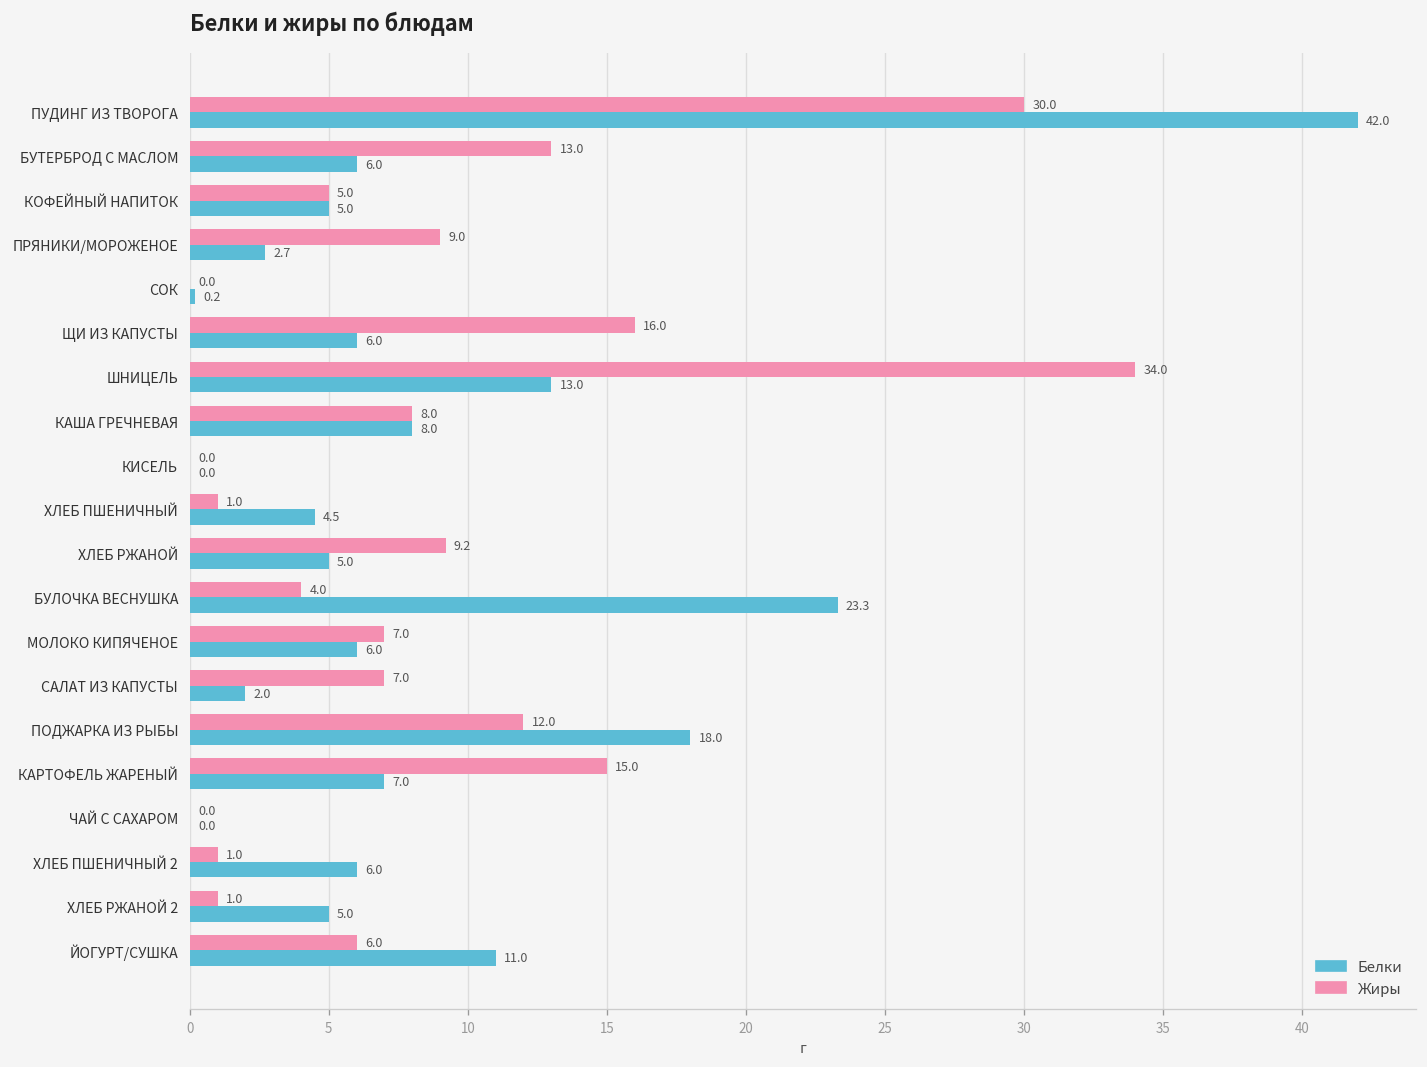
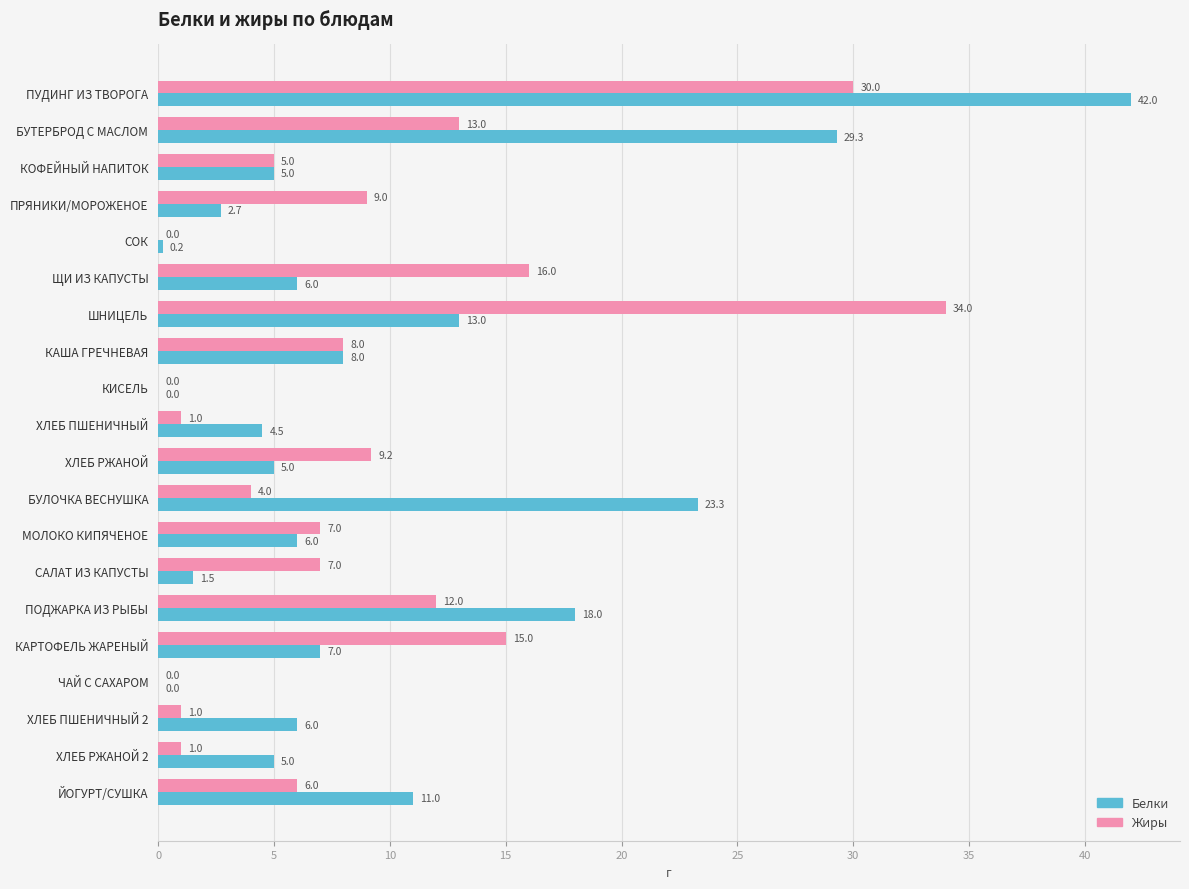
  {
    "Белки": {
      "ПУДИНГ ИЗ ТВОРОГА": 42.0,
-     "БУТЕРБРОД С МАСЛОМ": 6.0,
+     "БУТЕРБРОД С МАСЛОМ": 29.3,
      "КОФЕЙНЫЙ НАПИТОК": 5.0,
      "ПРЯНИКИ/МОРОЖЕНОЕ": 2.7,
      "СОК": 0.2,
      "ЩИ ИЗ КАПУСТЫ": 6.0,
      "ШНИЦЕЛЬ": 13.0,
      "КАША ГРЕЧНЕВАЯ": 8.0,
      "КИСЕЛЬ": 0.0,
      "ХЛЕБ ПШЕНИЧНЫЙ": 4.5,
      "ХЛЕБ РЖАНОЙ": 5.0,
      "БУЛОЧКА ВЕСНУШКА": 23.3,
      "МОЛОКО КИПЯЧЕНОЕ": 6.0,
-     "САЛАТ ИЗ КАПУСТЫ": 2.0,
+     "САЛАТ ИЗ КАПУСТЫ": 1.5,
      "ПОДЖАРКА ИЗ РЫБЫ": 18.0,
      "КАРТОФЕЛЬ ЖАРЕНЫЙ": 7.0,
      "ЧАЙ С САХАРОМ": 0.0,
      "ХЛЕБ ПШЕНИЧНЫЙ 2": 6.0,
      "ХЛЕБ РЖАНОЙ 2": 5.0,
      "ЙОГУРТ/СУШКА": 11.0
    },
    "Жиры": {
      "ПУДИНГ ИЗ ТВОРОГА": 30.0,
      "БУТЕРБРОД С МАСЛОМ": 13.0,
      "КОФЕЙНЫЙ НАПИТОК": 5.0,
      "ПРЯНИКИ/МОРОЖЕНОЕ": 9.0,
      "СОК": 0.0,
      "ЩИ ИЗ КАПУСТЫ": 16.0,
      "ШНИЦЕЛЬ": 34.0,
      "КАША ГРЕЧНЕВАЯ": 8.0,
      "КИСЕЛЬ": 0.0,
      "ХЛЕБ ПШЕНИЧНЫЙ": 1.0,
      "ХЛЕБ РЖАНОЙ": 9.2,
      "БУЛОЧКА ВЕСНУШКА": 4.0,
      "МОЛОКО КИПЯЧЕНОЕ": 7.0,
      "САЛАТ ИЗ КАПУСТЫ": 7.0,
      "ПОДЖАРКА ИЗ РЫБЫ": 12.0,
      "КАРТОФЕЛЬ ЖАРЕНЫЙ": 15.0,
      "ЧАЙ С САХАРОМ": 0.0,
      "ХЛЕБ ПШЕНИЧНЫЙ 2": 1.0,
      "ХЛЕБ РЖАНОЙ 2": 1.0,
      "ЙОГУРТ/СУШКА": 6.0
    }
  }
